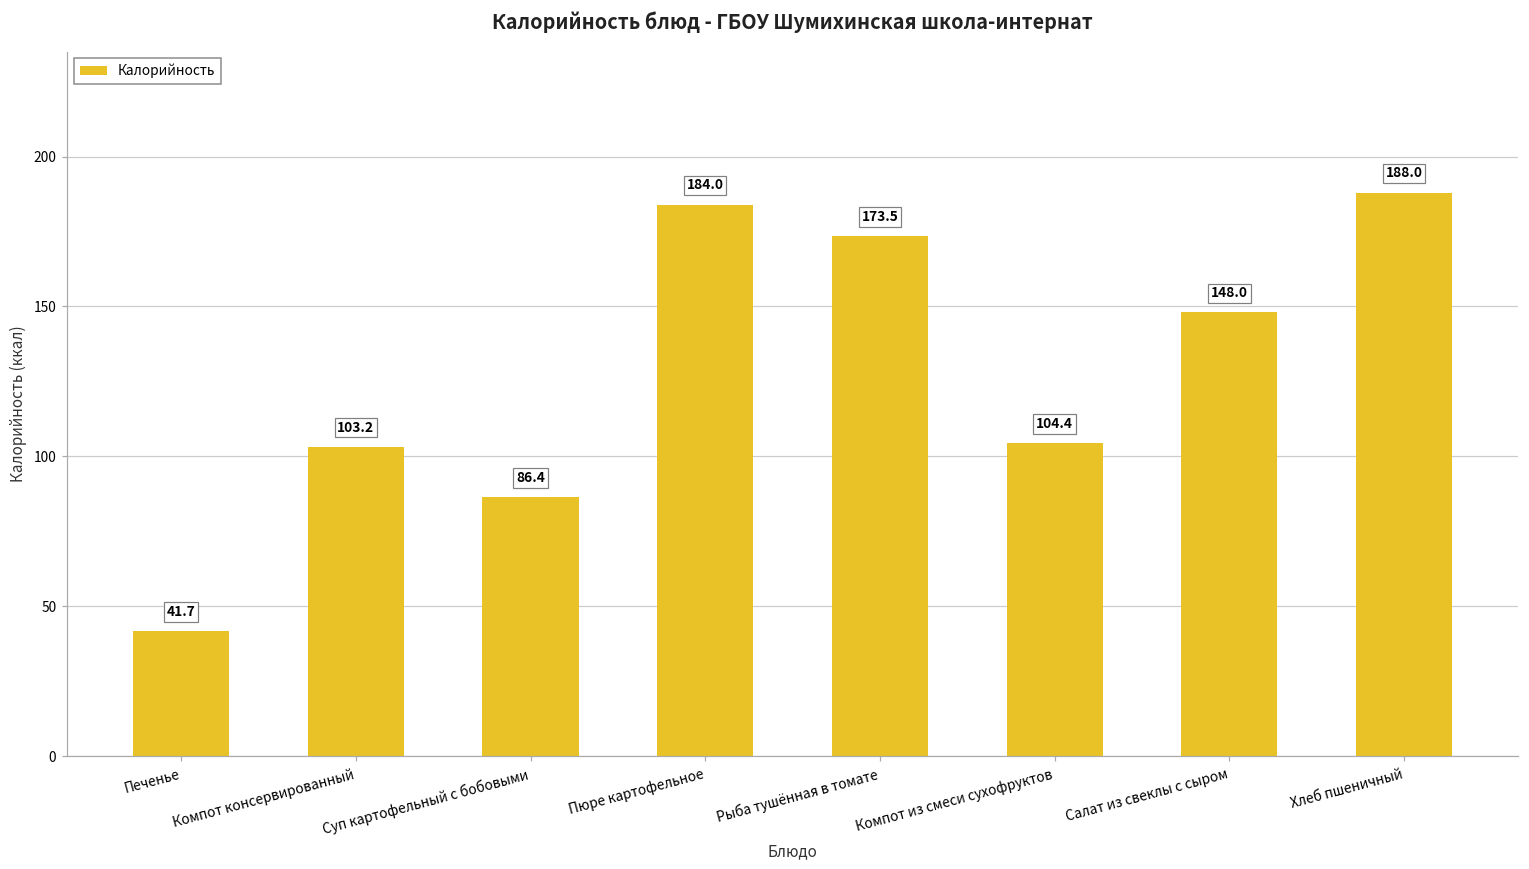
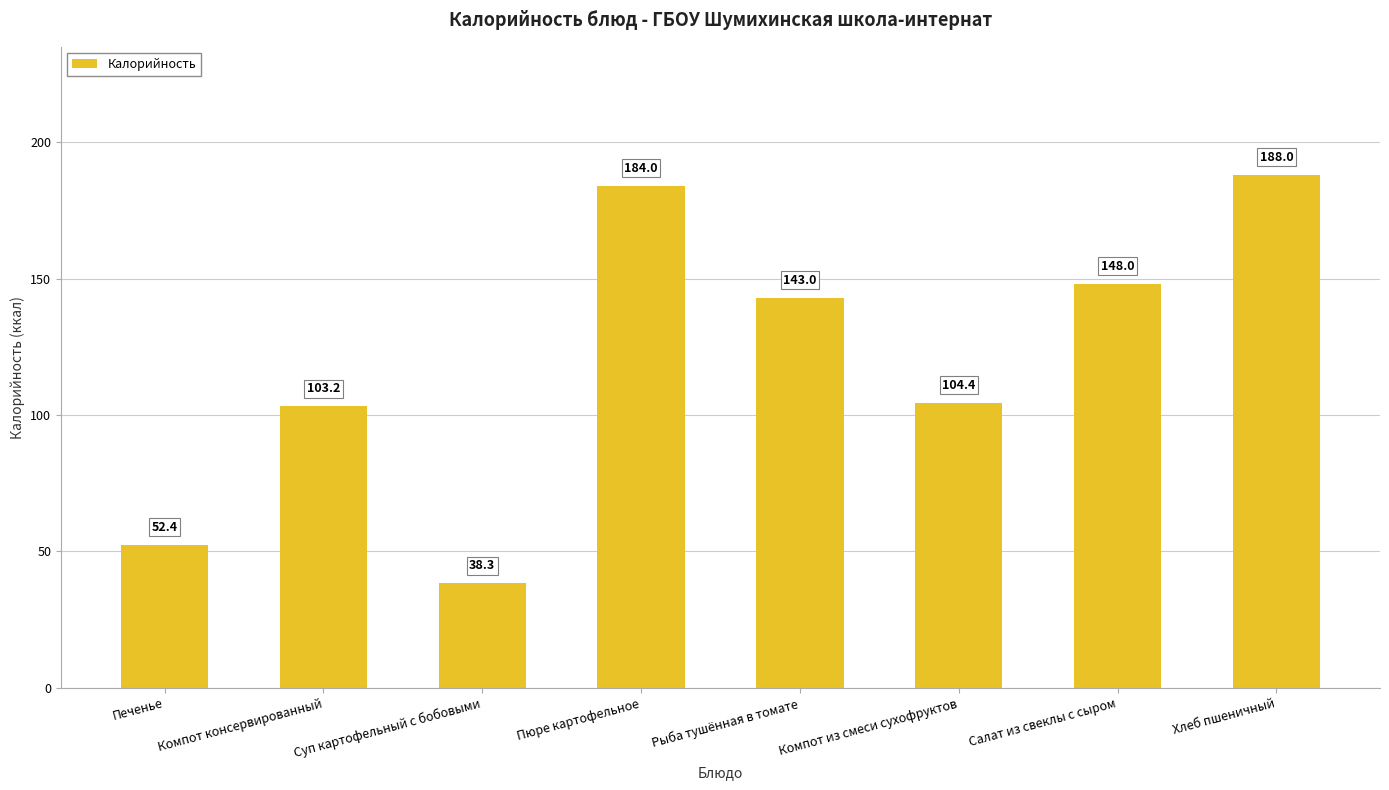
  {
-   "Печенье": 41.7,
-   "Суп картофельный с бобовыми": 86.4,
-   "Рыба тушённая в томате": 173.5
+   "Печенье": 52.4,
+   "Суп картофельный с бобовыми": 38.3,
+   "Рыба тушённая в томате": 143.0
  }
